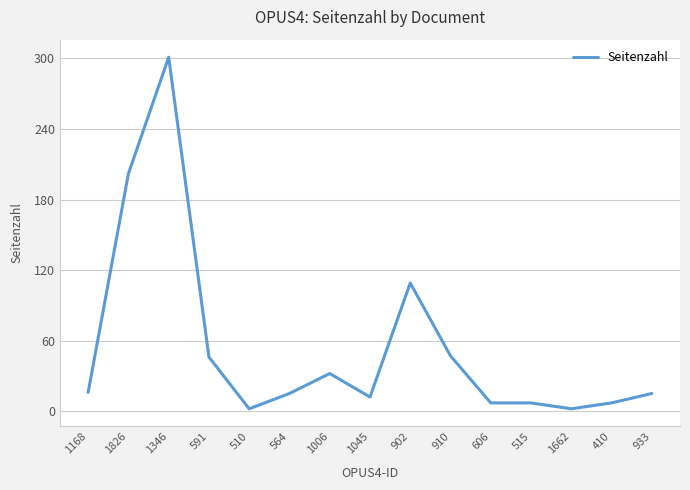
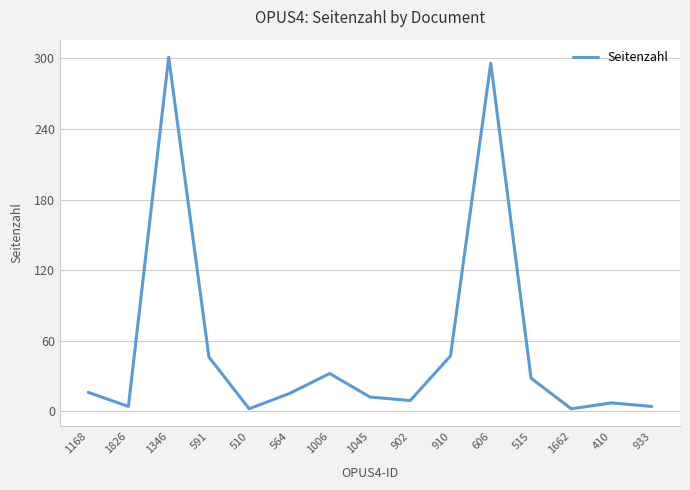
  {
    "1168": 16,
-   "1826": 202,
+   "1826": 4,
    "1346": 301,
    "591": 46,
    "510": 2,
    "564": 15,
    "1006": 32,
    "1045": 12,
-   "902": 109,
+   "902": 9,
    "910": 47,
-   "606": 7,
-   "515": 7,
+   "606": 296,
+   "515": 28,
    "1662": 2,
    "410": 7,
-   "933": 15
+   "933": 4
  }
